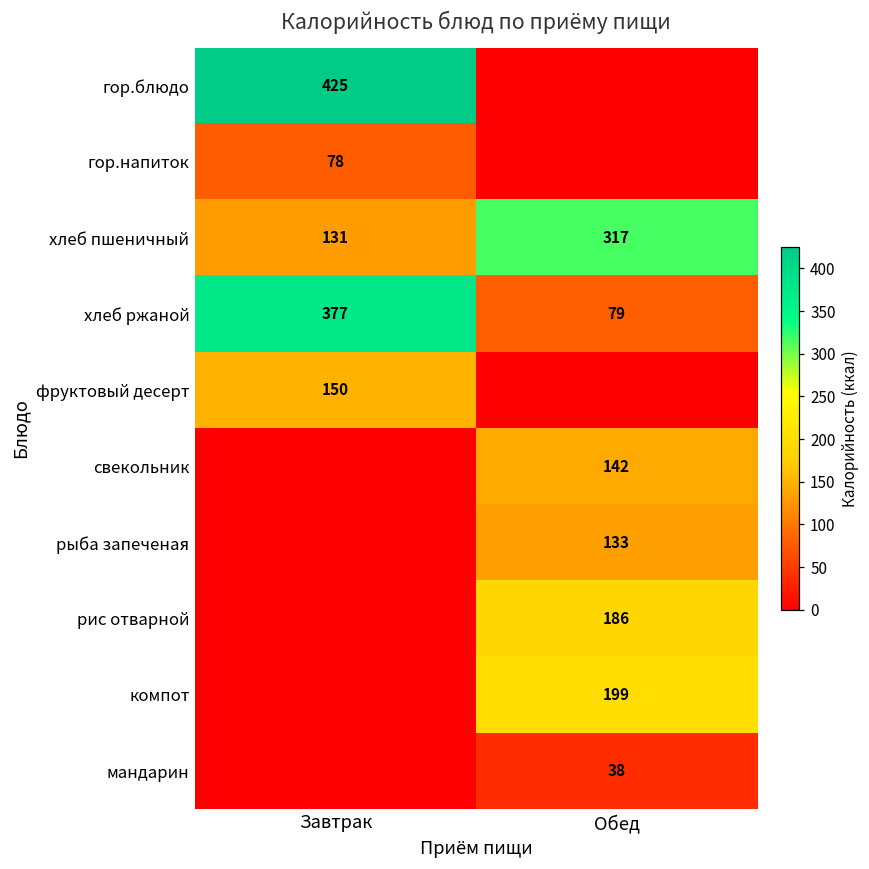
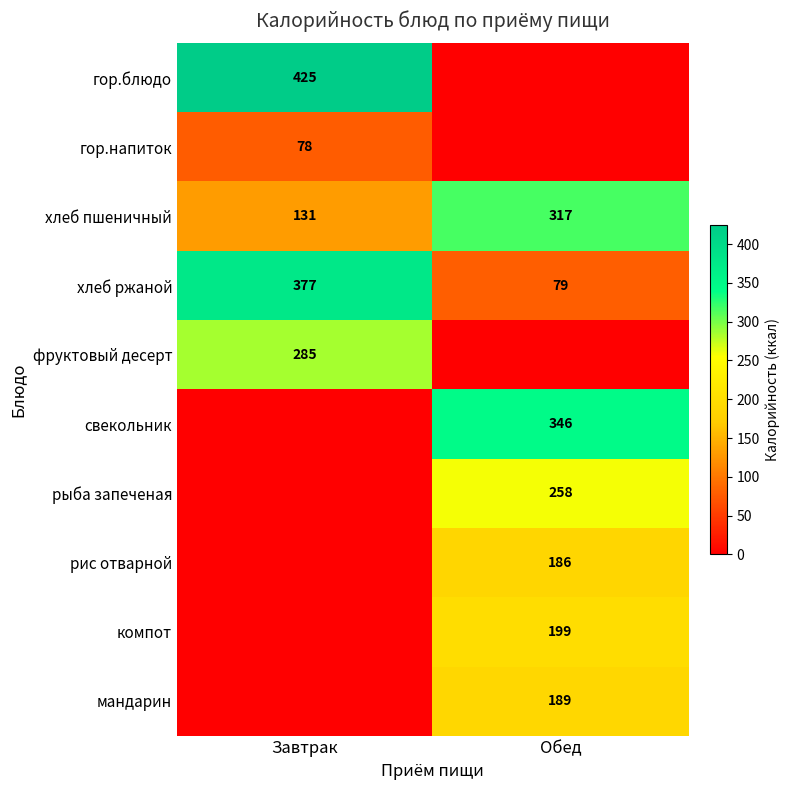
  {
    "гор.блюдо": {
      "Завтрак": 425
    },
    "гор.напиток": {
      "Завтрак": 78
    },
    "хлеб пшеничный": {
      "Завтрак": 131,
      "Обед": 317
    },
    "хлеб ржаной": {
      "Завтрак": 377,
      "Обед": 79
    },
    "фруктовый десерт": {
-     "Завтрак": 150
+     "Завтрак": 285
    },
    "свекольник": {
-     "Обед": 142
+     "Обед": 346
    },
    "рыба запеченая": {
-     "Обед": 133
+     "Обед": 258
    },
    "рис отварной": {
      "Обед": 186
    },
    "компот": {
      "Обед": 199
    },
    "мандарин": {
-     "Обед": 38
+     "Обед": 189
    }
  }
